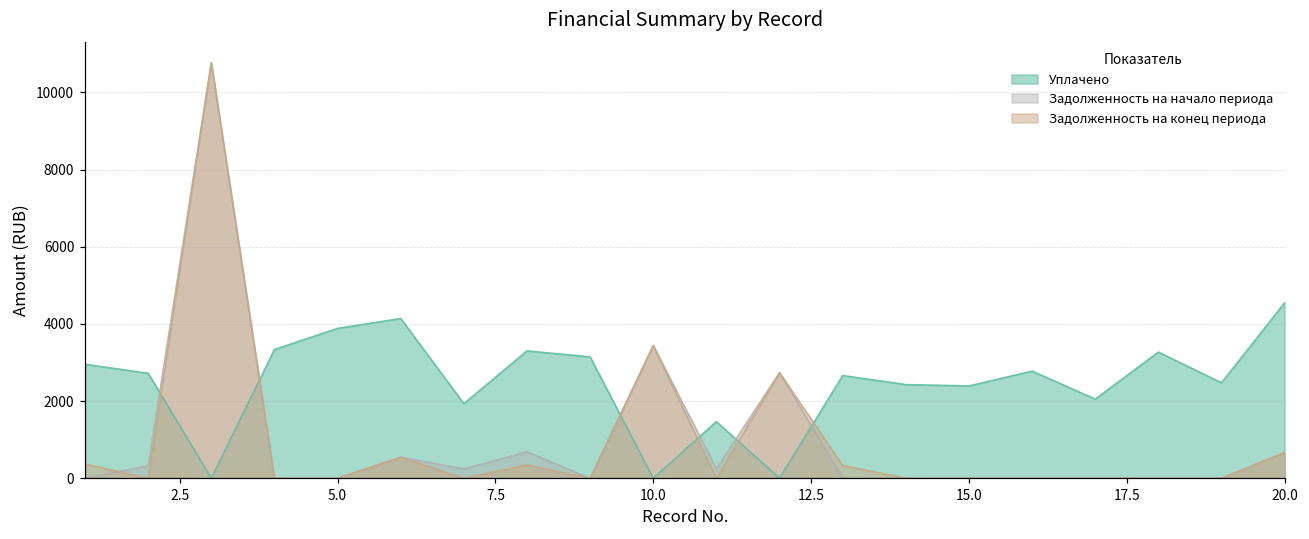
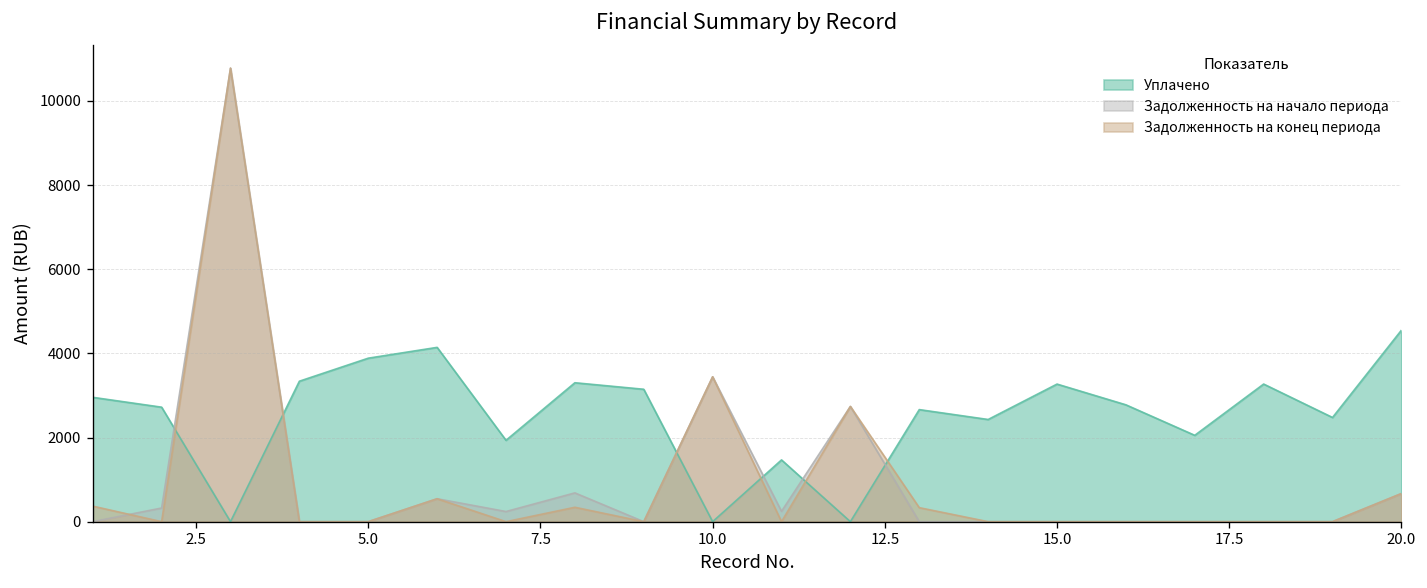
  {
    "Уплачено": {
      "5.0": 3900,
      "10.0": 0,
-     "15.0": 2400,
+     "15.0": 3300,
      "20.0": 4500
    }
  }
